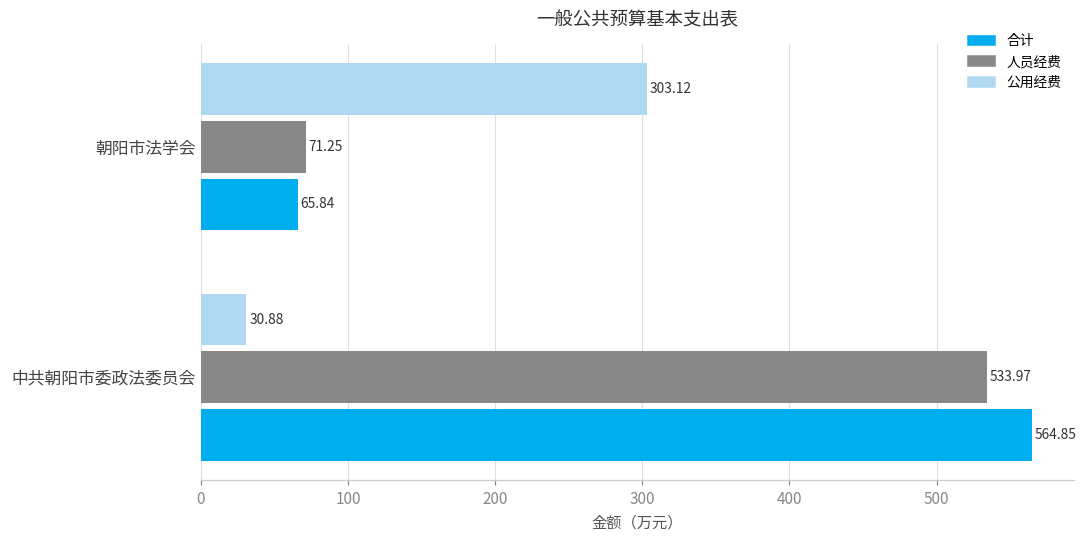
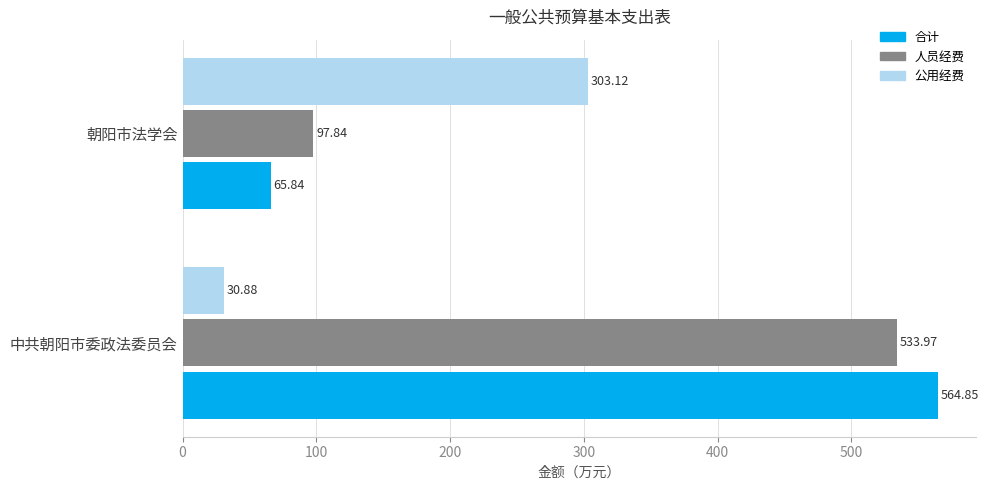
  {
    "合计": {
      "朝阳市法学会": 65.84,
      "中共朝阳市委政法委员会": 564.85
    },
    "人员经费": {
-     "朝阳市法学会": 71.25,
+     "朝阳市法学会": 97.84,
      "中共朝阳市委政法委员会": 533.97
    },
    "公用经费": {
      "朝阳市法学会": 303.12,
      "中共朝阳市委政法委员会": 30.88
    }
  }
